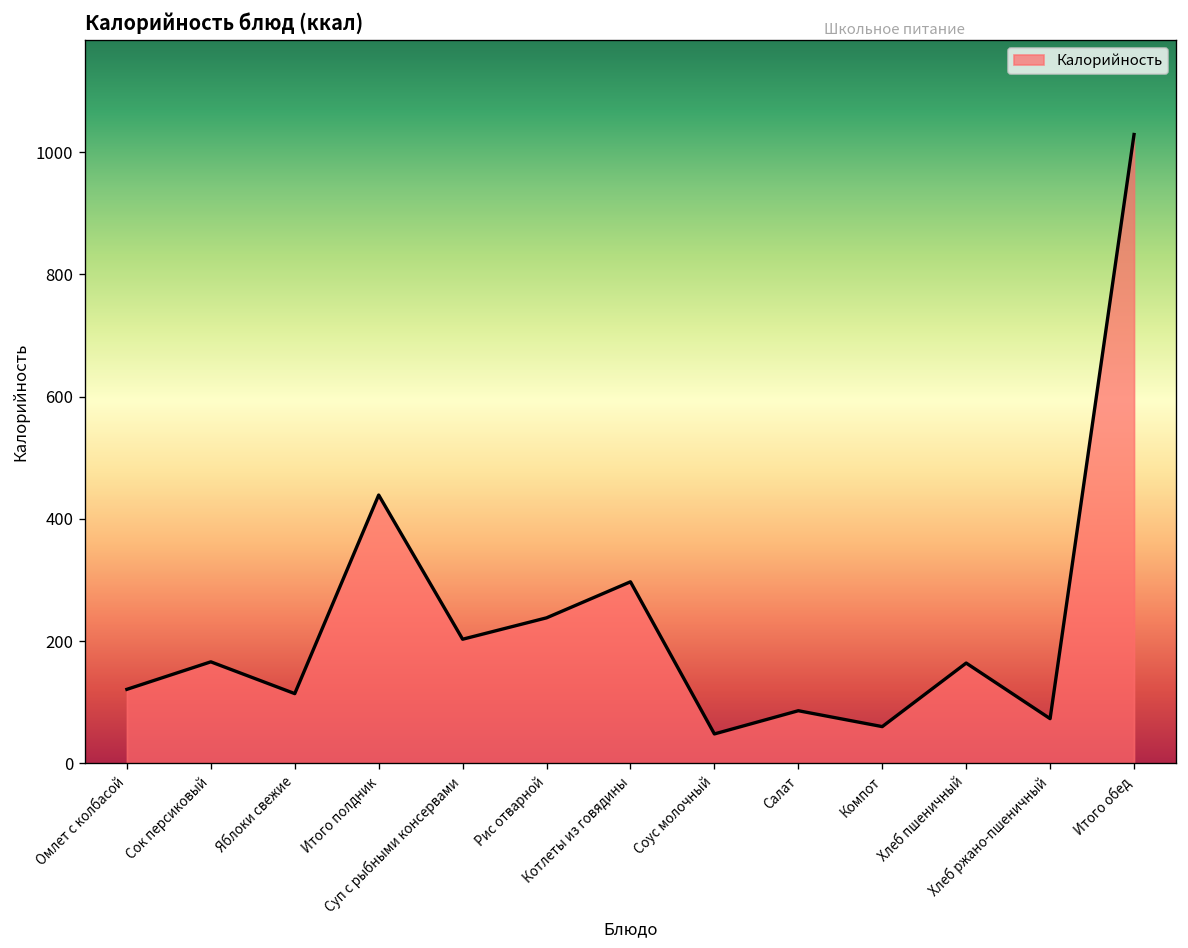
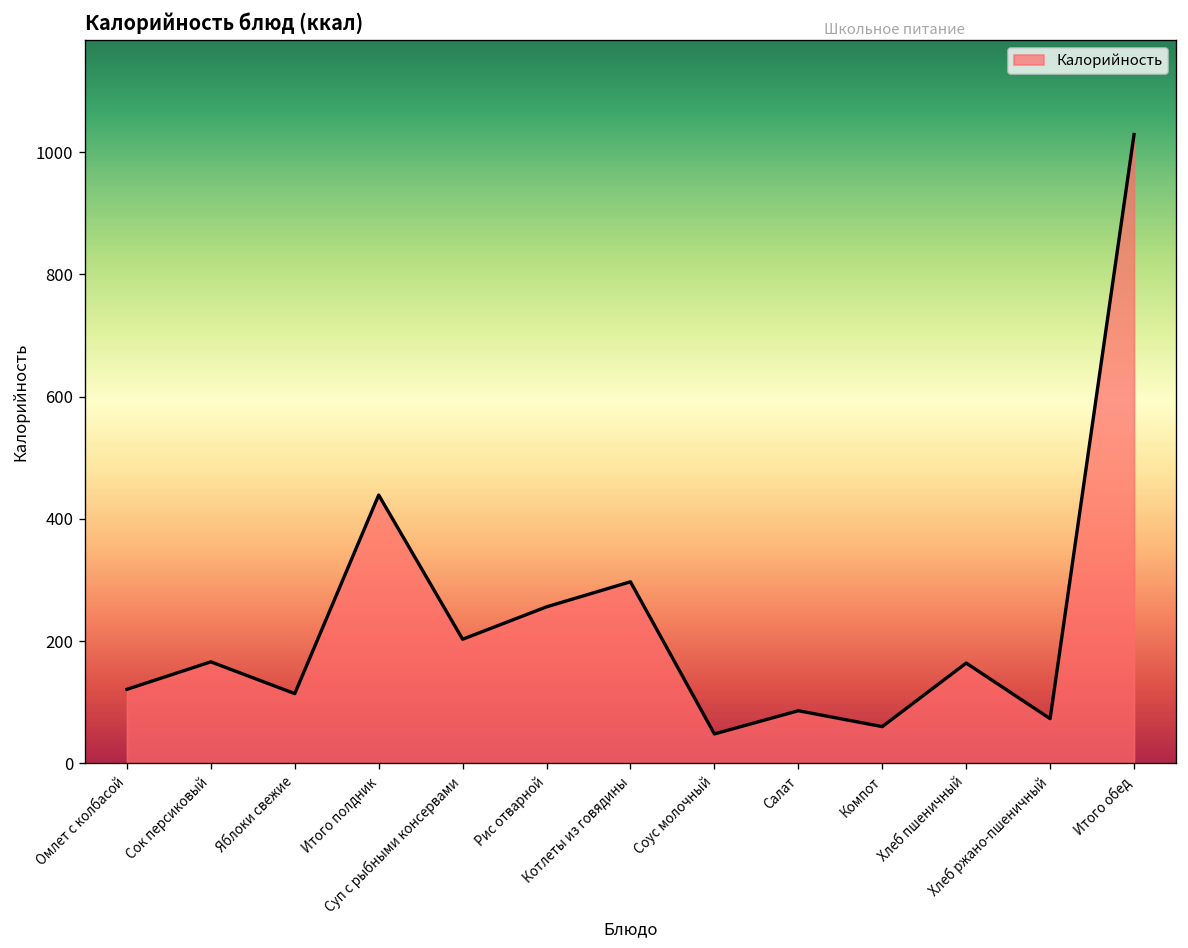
  {
    "Омлет с колбасой": 120,
    "Сок персиковый": 170,
    "Яблоки свежие": 110,
    "Итого полдник": 440,
    "Суп с рыбными консервами": 200,
-   "Рис отварной": 240,
+   "Рис отварной": 260,
    "Котлеты из говядины": 300,
    "Соус молочный": 50,
    "Салат": 90,
    "Компот": 60,
    "Хлеб пшеничный": 160,
    "Хлеб ржано-пшеничный": 70,
    "Итого обед": 1030
  }
